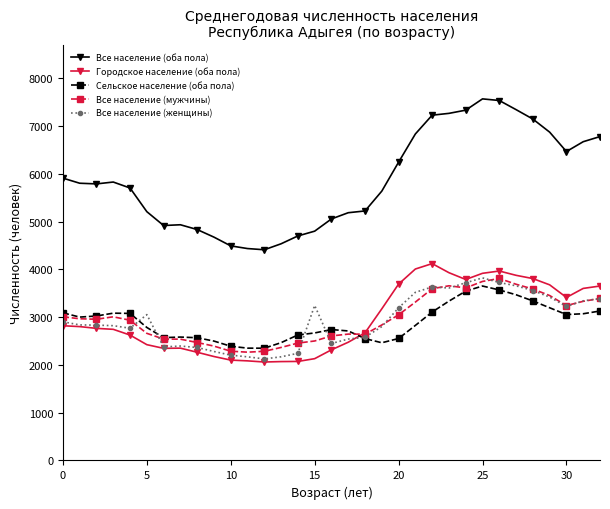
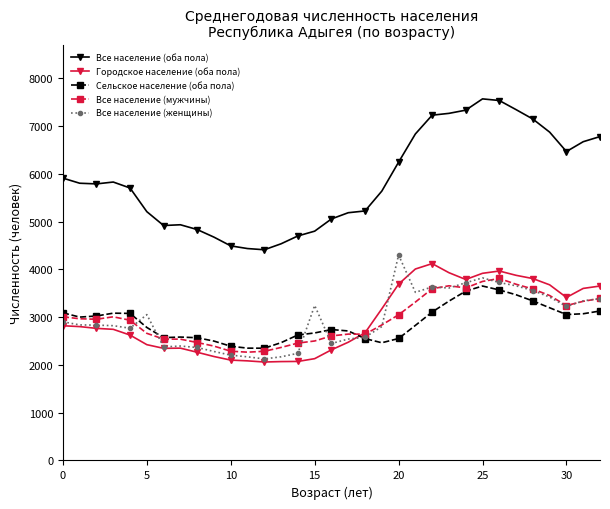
  {
    "Все население (женщины)": {
      "0": 2900,
      "5": 3100,
      "10": 2200,
      "15": 3200,
-     "20": 3200,
+     "20": 4300,
      "25": 3800
    }
  }
